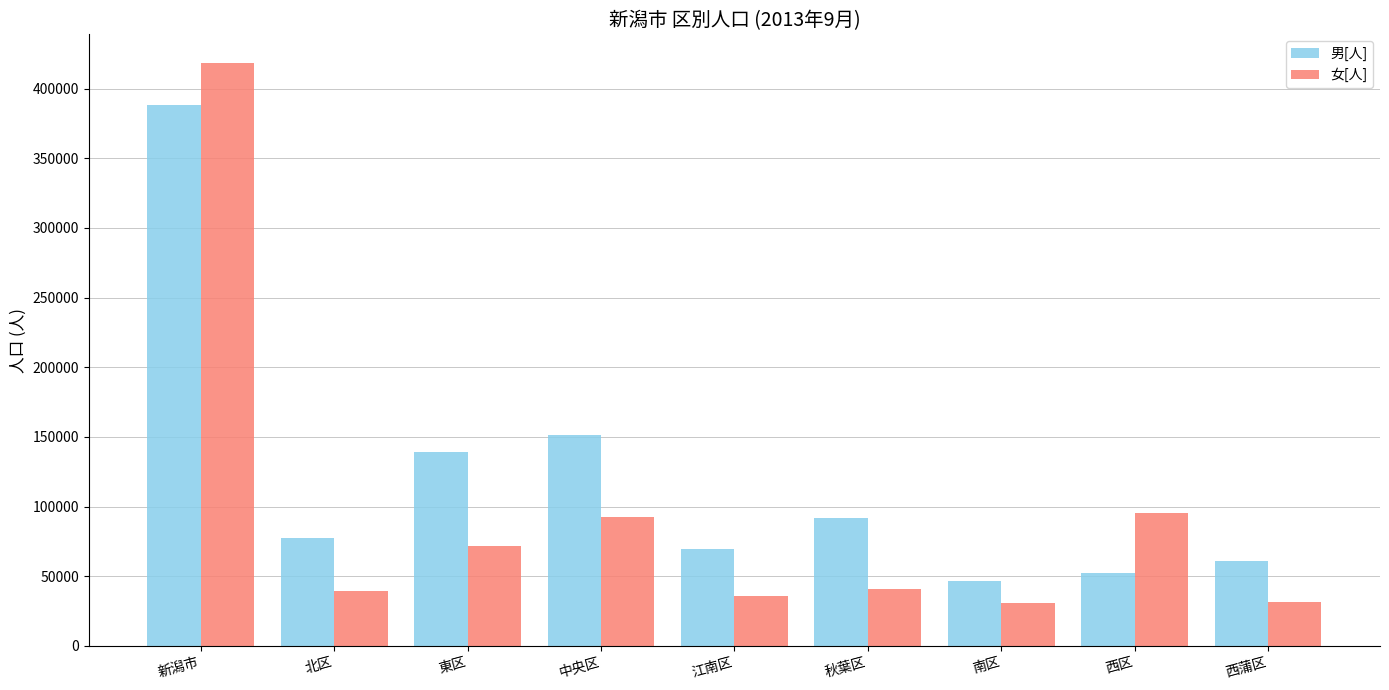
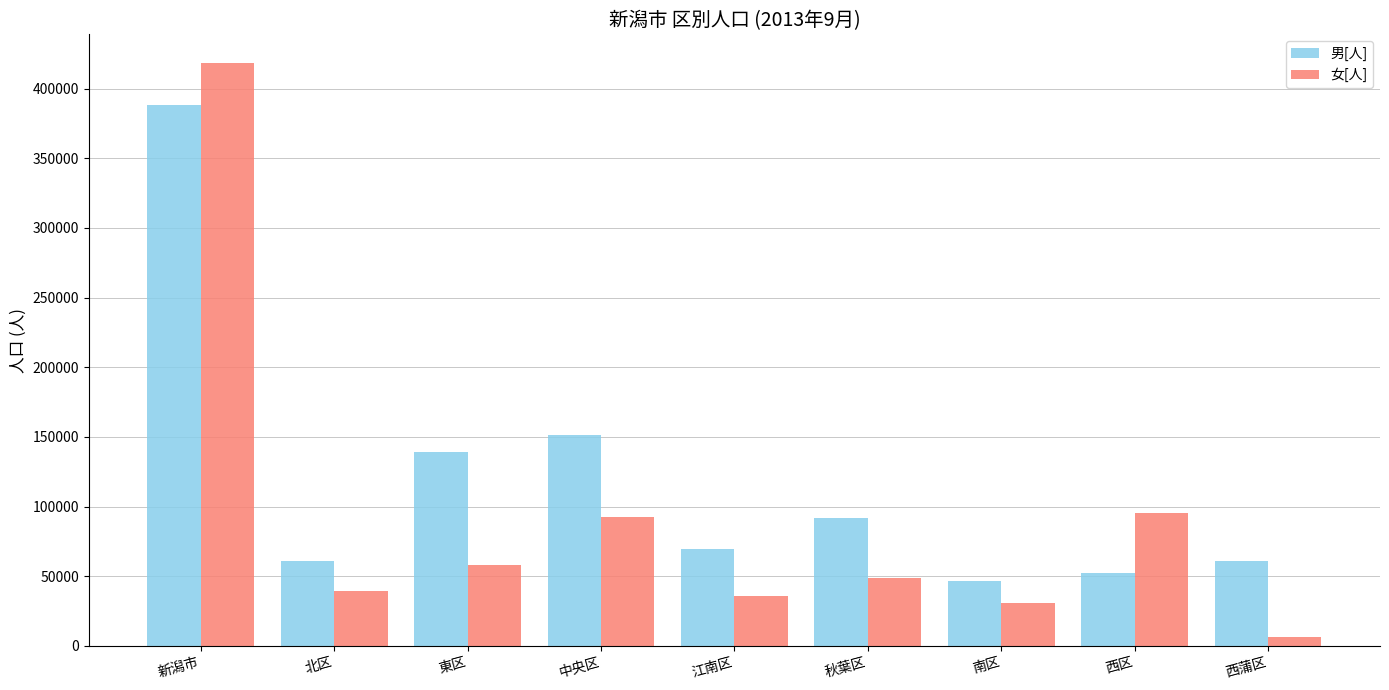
  {
    "男[人]": {
      "新潟市": 388000,
-     "北区": 77000,
+     "北区": 61000,
      "東区": 139000,
      "中央区": 152000,
      "江南区": 70000,
      "秋葉区": 92000,
      "南区": 47000,
      "西区": 52000,
      "西蒲区": 61000
    },
    "女[人]": {
      "新潟市": 418000,
      "北区": 40000,
-     "東区": 72000,
+     "東区": 58000,
      "中央区": 93000,
      "江南区": 36000,
-     "秋葉区": 41000,
+     "秋葉区": 49000,
      "南区": 31000,
      "西区": 95000,
-     "西蒲区": 31000
+     "西蒲区": 7000
    }
  }
